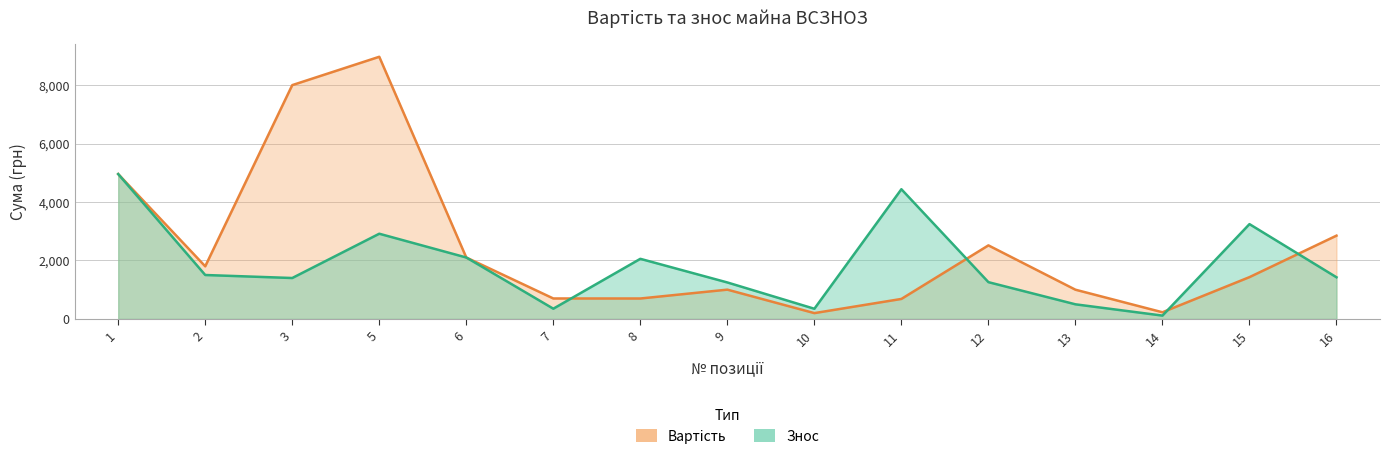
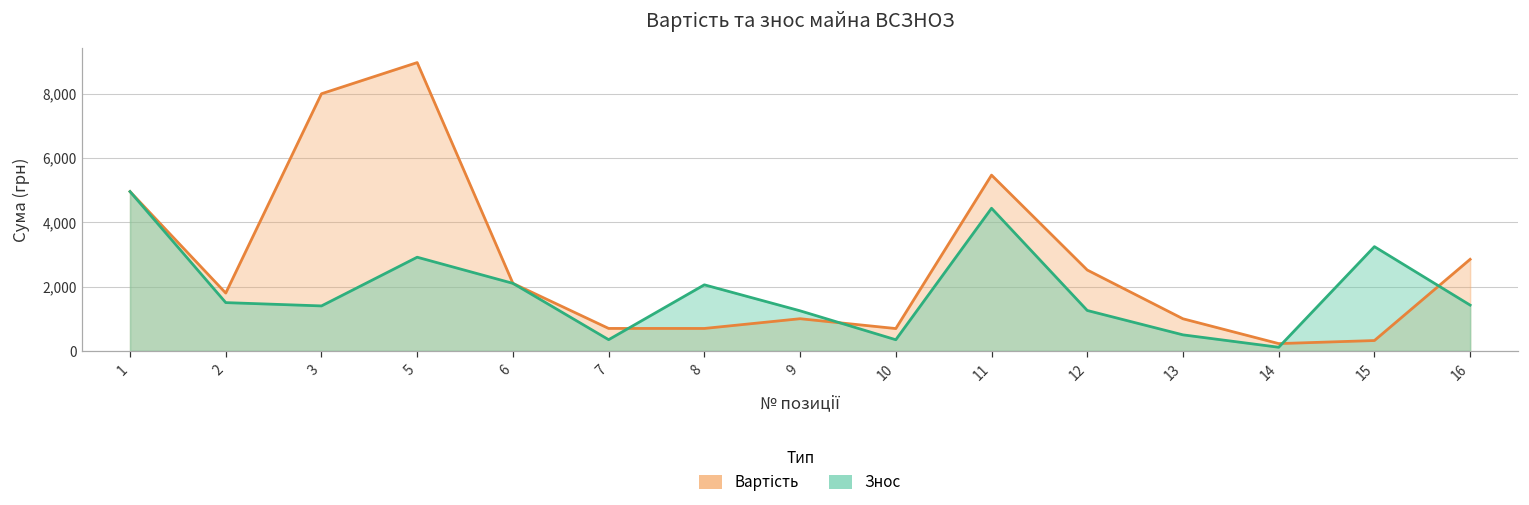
  {
    "Вартість": {
      "2": "1,800",
      "3": "8,000",
      "5": "9,000",
      "7": "700",
      "8": "700",
      "9": "1,000",
-     "10": "200",
-     "11": "700",
+     "10": "700",
+     "11": "5,500",
      "12": "2,500",
      "13": "1,000",
      "14": "200",
-     "15": "1,400",
+     "15": "300",
      "16": "2,900"
    },
    "Знос": {
      "2": "1,500",
      "3": "1,400",
      "5": "2,900",
      "7": "300",
      "8": "2,100",
      "9": "1,200",
      "10": "300",
      "11": "4,400",
      "12": "1,300",
      "13": "500",
      "14": "100",
      "15": "3,200",
      "16": "1,400"
    }
  }
